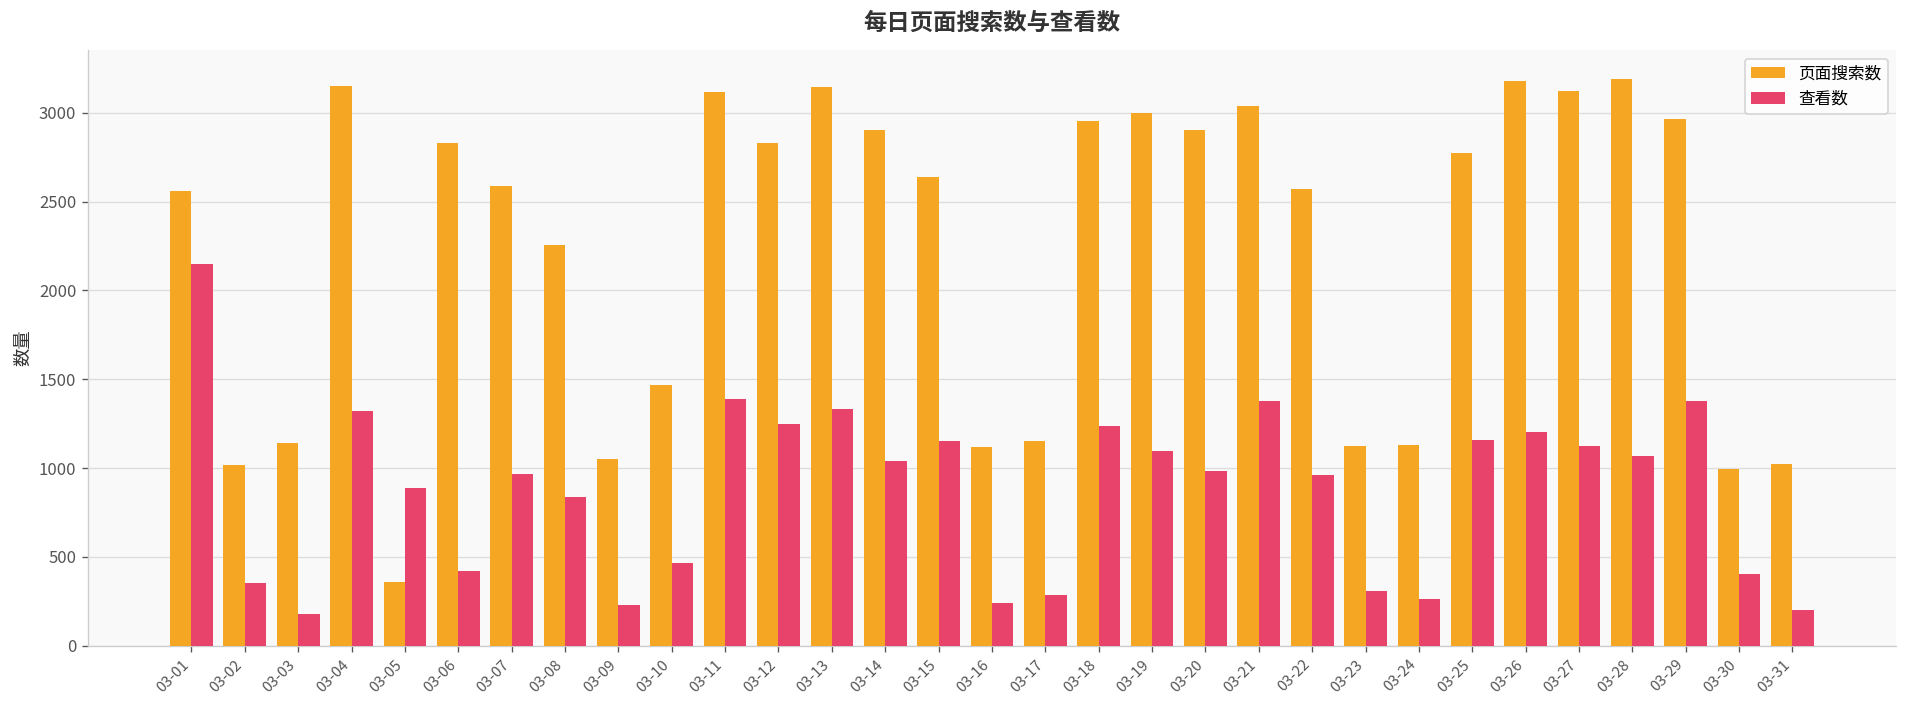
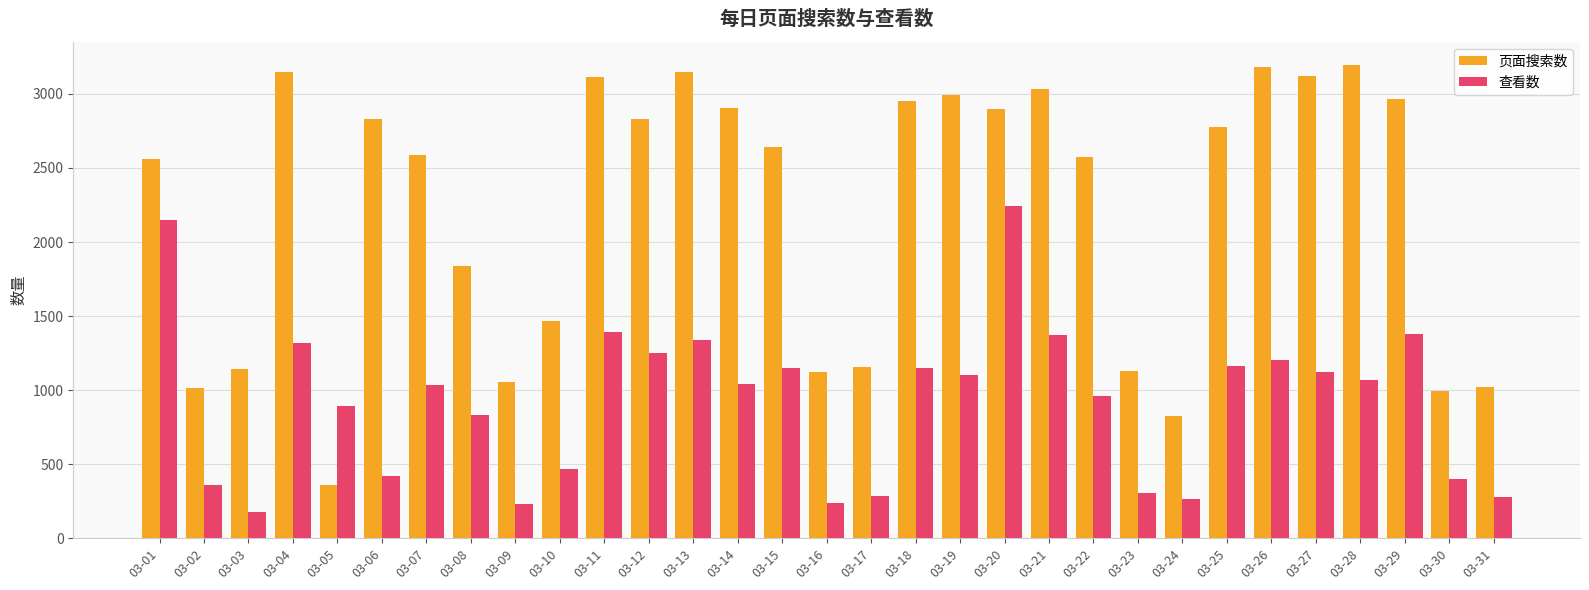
  {
    "页面搜索数": {
      "03-01": 2560,
      "03-02": 1020,
      "03-03": 1140,
      "03-04": 3150,
      "03-05": 360,
      "03-06": 2830,
      "03-07": 2590,
-     "03-08": 2250,
+     "03-08": 1840,
      "03-09": 1050,
      "03-10": 1470,
      "03-11": 3120,
      "03-12": 2830,
      "03-13": 3150,
      "03-14": 2910,
      "03-15": 2640,
      "03-16": 1120,
      "03-17": 1150,
      "03-18": 2950,
      "03-19": 3000,
      "03-20": 2900,
      "03-21": 3040,
      "03-22": 2570,
      "03-23": 1130,
-     "03-24": 1130,
+     "03-24": 830,
      "03-25": 2780,
      "03-26": 3180,
      "03-27": 3120,
      "03-28": 3190,
      "03-29": 2970,
      "03-30": 1000,
      "03-31": 1020
    },
    "查看数": {
      "03-01": 2150,
      "03-02": 360,
      "03-03": 180,
      "03-04": 1320,
      "03-05": 890,
      "03-06": 420,
-     "03-07": 970,
+     "03-07": 1030,
      "03-08": 840,
      "03-09": 230,
      "03-10": 470,
      "03-11": 1390,
      "03-12": 1250,
      "03-13": 1340,
      "03-14": 1040,
      "03-15": 1150,
      "03-16": 240,
      "03-17": 280,
-     "03-18": 1240,
+     "03-18": 1150,
      "03-19": 1100,
-     "03-20": 990,
+     "03-20": 2250,
      "03-21": 1380,
      "03-22": 960,
      "03-23": 310,
      "03-24": 260,
      "03-25": 1160,
      "03-26": 1200,
      "03-27": 1120,
      "03-28": 1070,
      "03-29": 1380,
      "03-30": 400,
-     "03-31": 200
+     "03-31": 280
    }
  }
